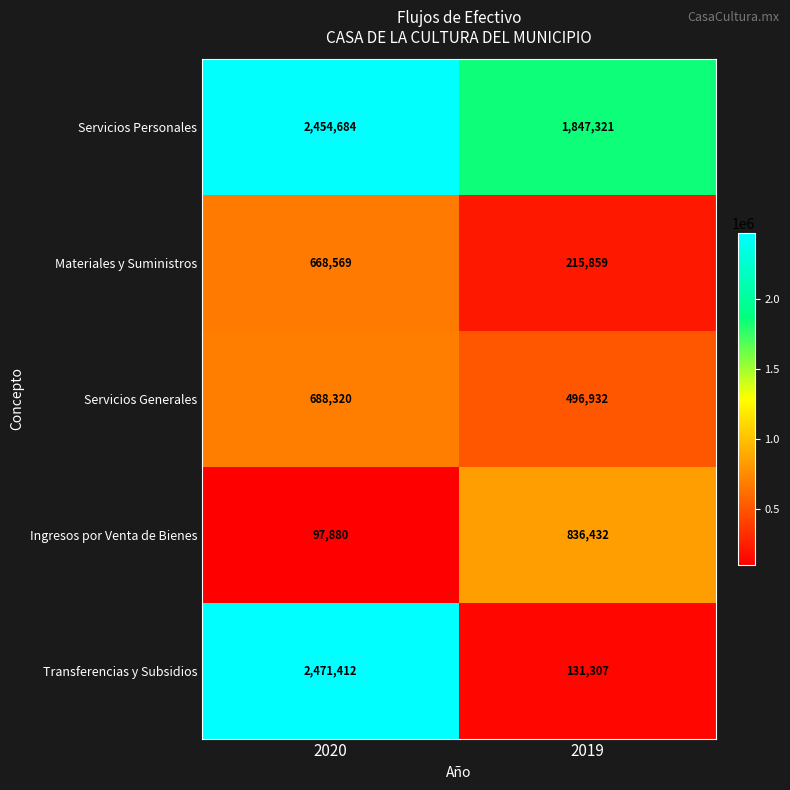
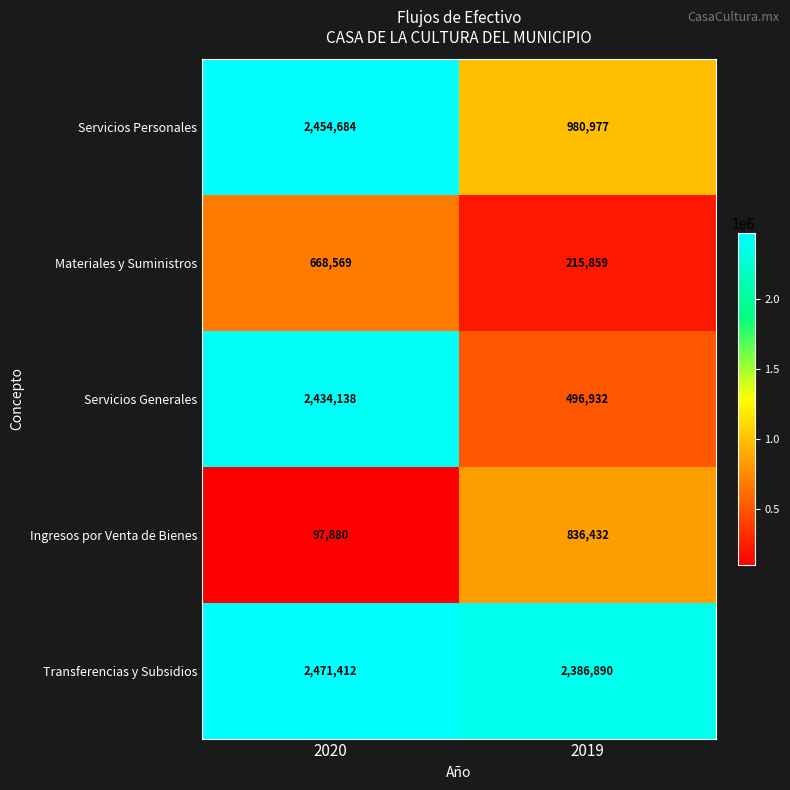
  {
    "Servicios Personales": {
      "2020": "2,454,684",
-     "2019": "1,847,321"
+     "2019": "980,977"
    },
    "Materiales y Suministros": {
      "2020": "668,569",
      "2019": "215,859"
    },
    "Servicios Generales": {
-     "2020": "688,320",
+     "2020": "2,434,138",
      "2019": "496,932"
    },
    "Ingresos por Venta de Bienes": {
      "2020": "97,880",
      "2019": "836,432"
    },
    "Transferencias y Subsidios": {
      "2020": "2,471,412",
-     "2019": "131,307"
+     "2019": "2,386,890"
    }
  }
